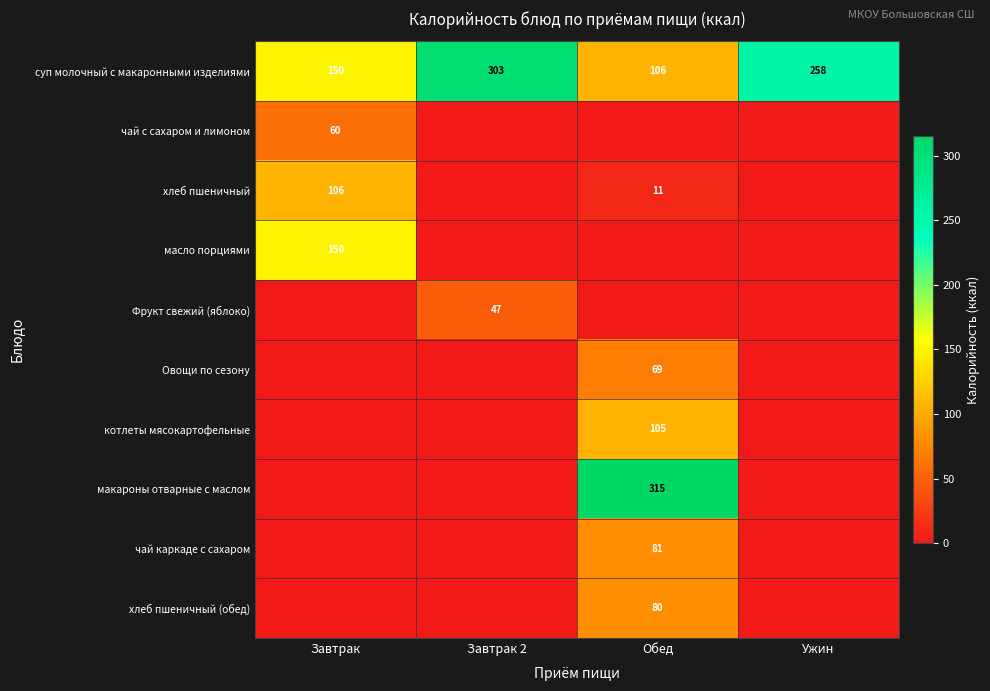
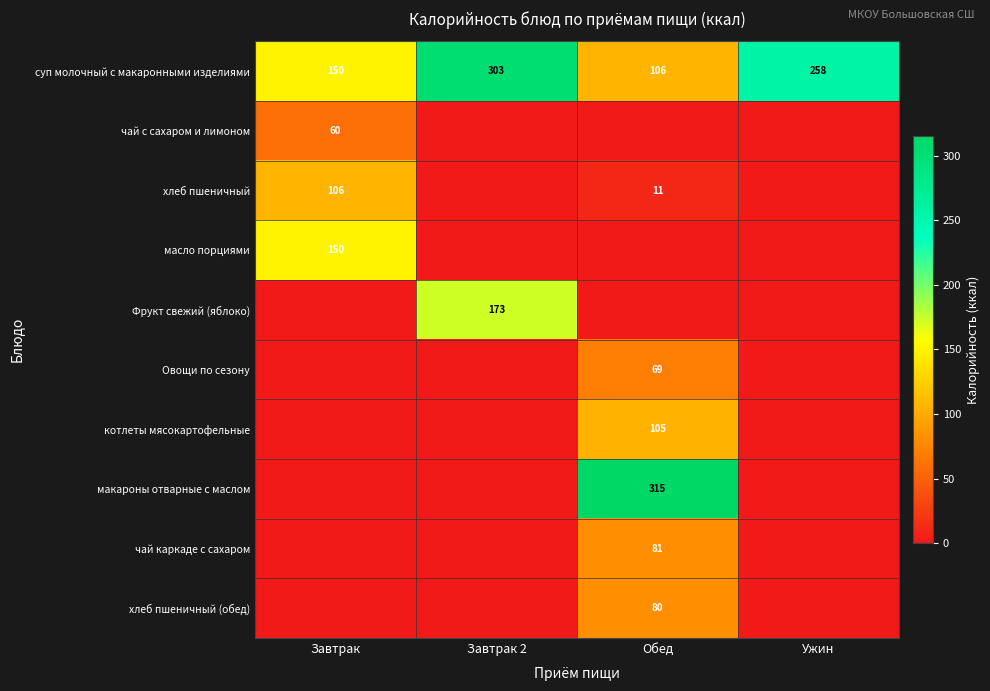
  {
    "суп молочный с макаронными изделиями": {
      "Завтрак": 150,
      "Завтрак 2": 303,
      "Обед": 106,
      "Ужин": 258
    },
    "чай с сахаром и лимоном": {
      "Завтрак": 60
    },
    "хлеб пшеничный": {
      "Завтрак": 106,
      "Обед": 11
    },
    "масло порциями": {
      "Завтрак": 150
    },
    "Фрукт свежий (яблоко)": {
-     "Завтрак 2": 47
+     "Завтрак 2": 173
    },
    "Овощи по сезону": {
      "Обед": 69
    },
    "котлеты мясокартофельные": {
      "Обед": 105
    },
    "макароны отварные с маслом": {
      "Обед": 315
    },
    "чай каркаде с сахаром": {
      "Обед": 81
    },
    "хлеб пшеничный (обед)": {
      "Обед": 80
    }
  }
